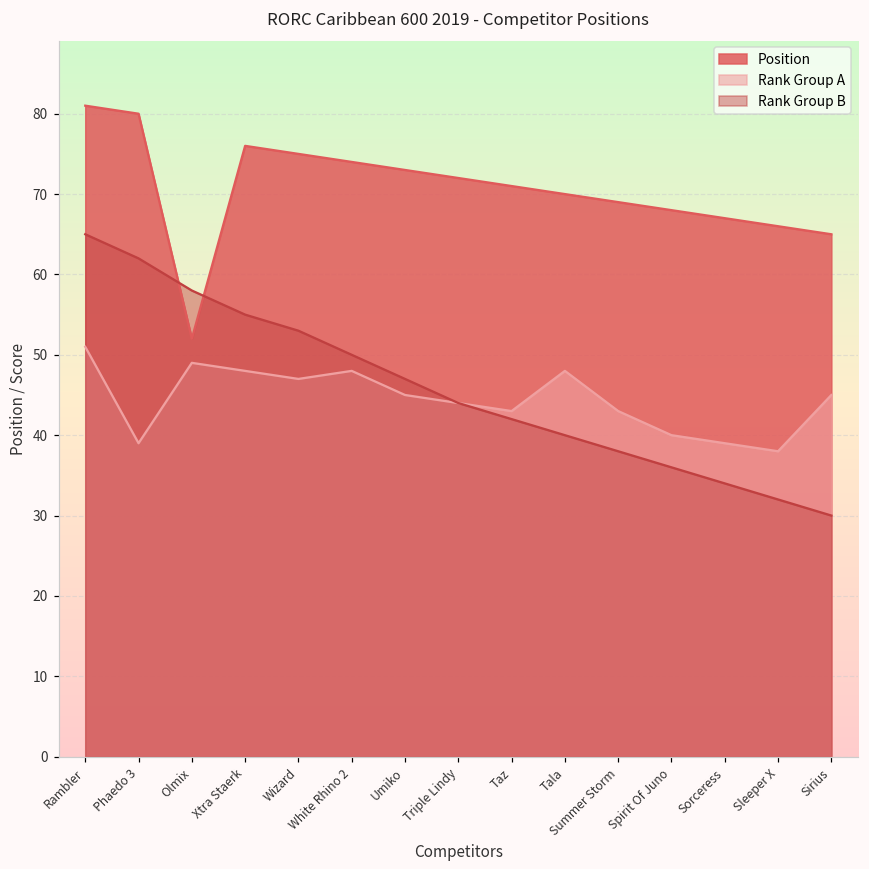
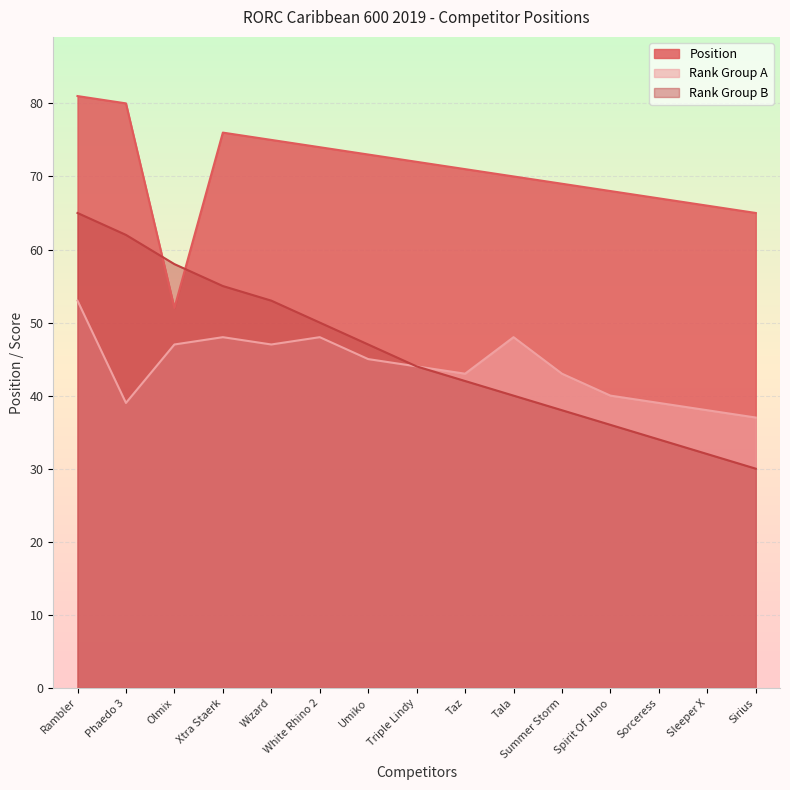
  {
    "Rank Group A": {
-     "Rambler": 51,
+     "Rambler": 53,
      "Phaedo 3": 39,
-     "Olmix": 49,
+     "Olmix": 47,
      "Xtra Staerk": 48,
      "Wizard": 47,
      "White Rhino 2": 48,
      "Umiko": 45,
      "Taz": 43,
      "Tala": 48,
      "Summer Storm": 43,
      "Spirit Of Juno": 40,
      "Sorceress": 39,
      "Sleeper X": 38,
-     "Sirius": 45
+     "Sirius": 37
    }
  }
